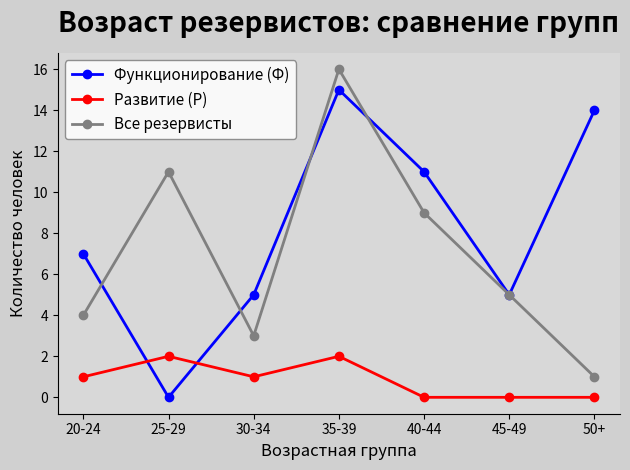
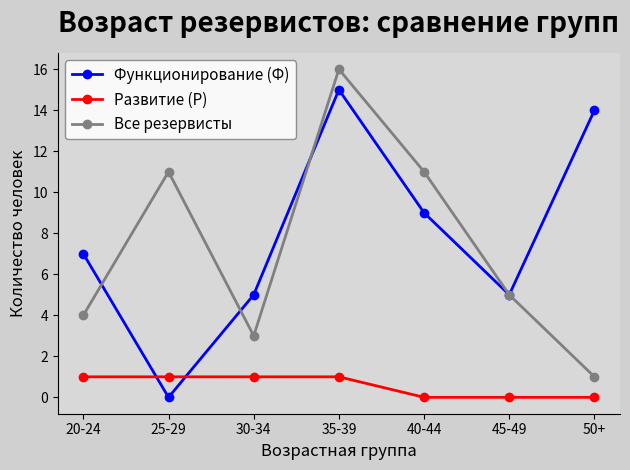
  {
    "Функционирование (Ф)": {
      "20-24": 7,
      "25-29": 0,
      "30-34": 5,
      "35-39": 15,
-     "40-44": 11,
+     "40-44": 9,
      "50+": 14
    },
    "Развитие (Р)": {
      "20-24": 1,
-     "25-29": 2,
+     "25-29": 1,
      "30-34": 1,
-     "35-39": 2,
+     "35-39": 1,
      "40-44": 0,
      "45-49": 0,
      "50+": 0
    },
    "Все резервисты": {
      "20-24": 4,
      "25-29": 11,
      "30-34": 3,
      "35-39": 16,
-     "40-44": 9,
+     "40-44": 11,
      "50+": 1
    }
  }
